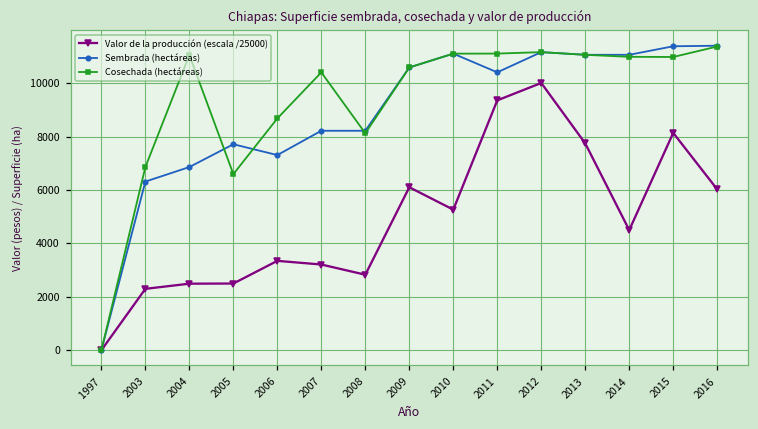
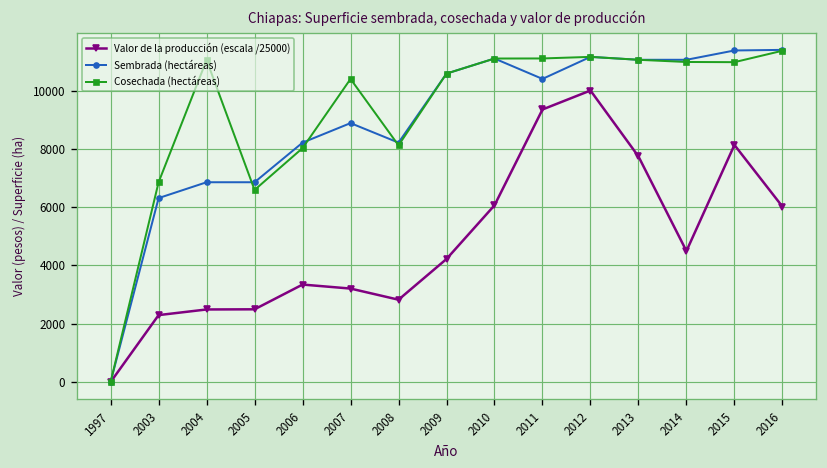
  {
    "Valor de la producción (escala /25000)": {
      "2003": 2300,
      "2004": 2500,
      "2005": 2500,
      "2006": 3300,
      "2007": 3200,
      "2008": 2800,
-     "2009": 6100,
-     "2010": 5300,
+     "2009": 4200,
+     "2010": 6100,
      "2011": 9400,
      "2012": 10000,
      "2013": 7700,
      "2014": 4500,
      "2015": 8100,
      "2016": 6000
    },
    "Sembrada (hectáreas)": {
      "2003": 6300,
      "2004": 6900,
-     "2005": 7700,
-     "2006": 7300,
-     "2007": 8200,
+     "2005": 6900,
+     "2006": 8200,
+     "2007": 8900,
      "2011": 10400,
      "2015": 11400
    },
    "Cosechada (hectáreas)": {
      "2003": 6900,
      "2005": 6600,
-     "2006": 8700,
+     "2006": 8000,
      "2007": 10400,
      "2011": 11100,
      "2015": 11000
    }
  }
